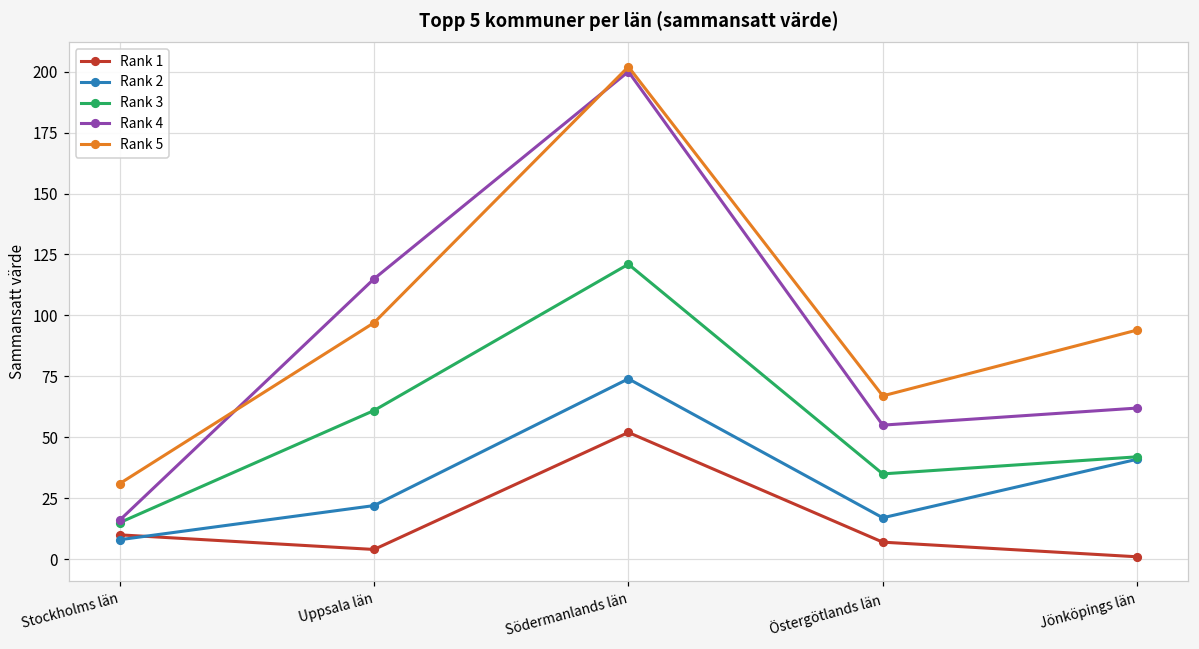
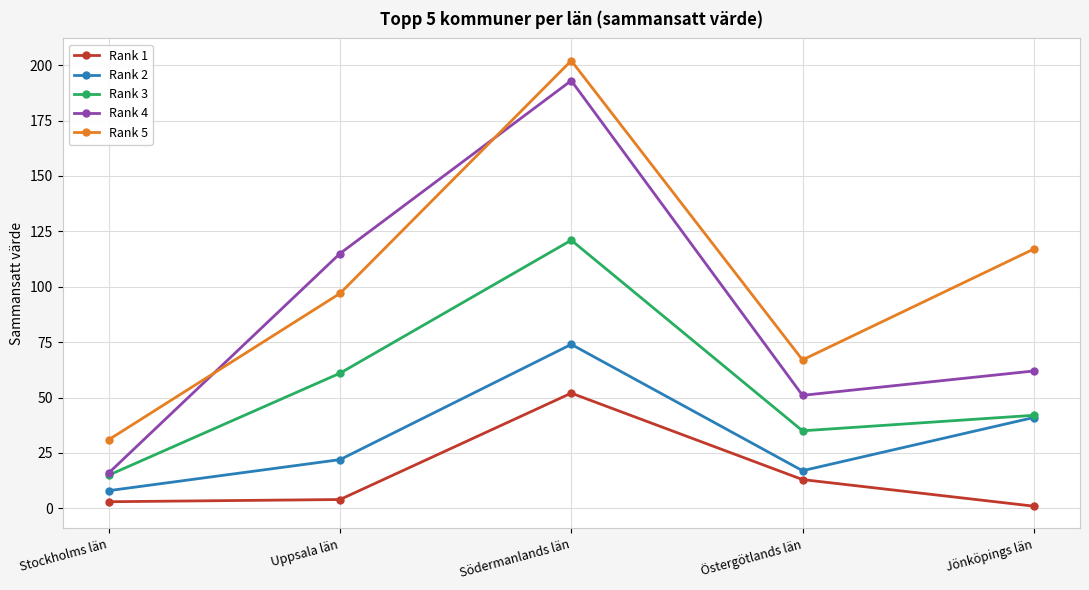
  {
    "Rank 1": {
-     "Stockholms län": 10,
+     "Stockholms län": 3,
      "Uppsala län": 4,
      "Södermanlands län": 52,
-     "Östergötlands län": 7,
+     "Östergötlands län": 13,
      "Jönköpings län": 1
    },
    "Rank 2": {
      "Stockholms län": 8,
      "Uppsala län": 22,
      "Södermanlands län": 74,
      "Östergötlands län": 17
    },
    "Rank 3": {
      "Uppsala län": 61,
      "Södermanlands län": 121,
      "Östergötlands län": 35
    },
    "Rank 4": {
      "Uppsala län": 115,
-     "Södermanlands län": 200,
-     "Östergötlands län": 55,
+     "Södermanlands län": 193,
+     "Östergötlands län": 51,
      "Jönköpings län": 62
    },
    "Rank 5": {
      "Stockholms län": 31,
      "Uppsala län": 97,
      "Södermanlands län": 202,
      "Östergötlands län": 67,
-     "Jönköpings län": 94
+     "Jönköpings län": 117
    }
  }
